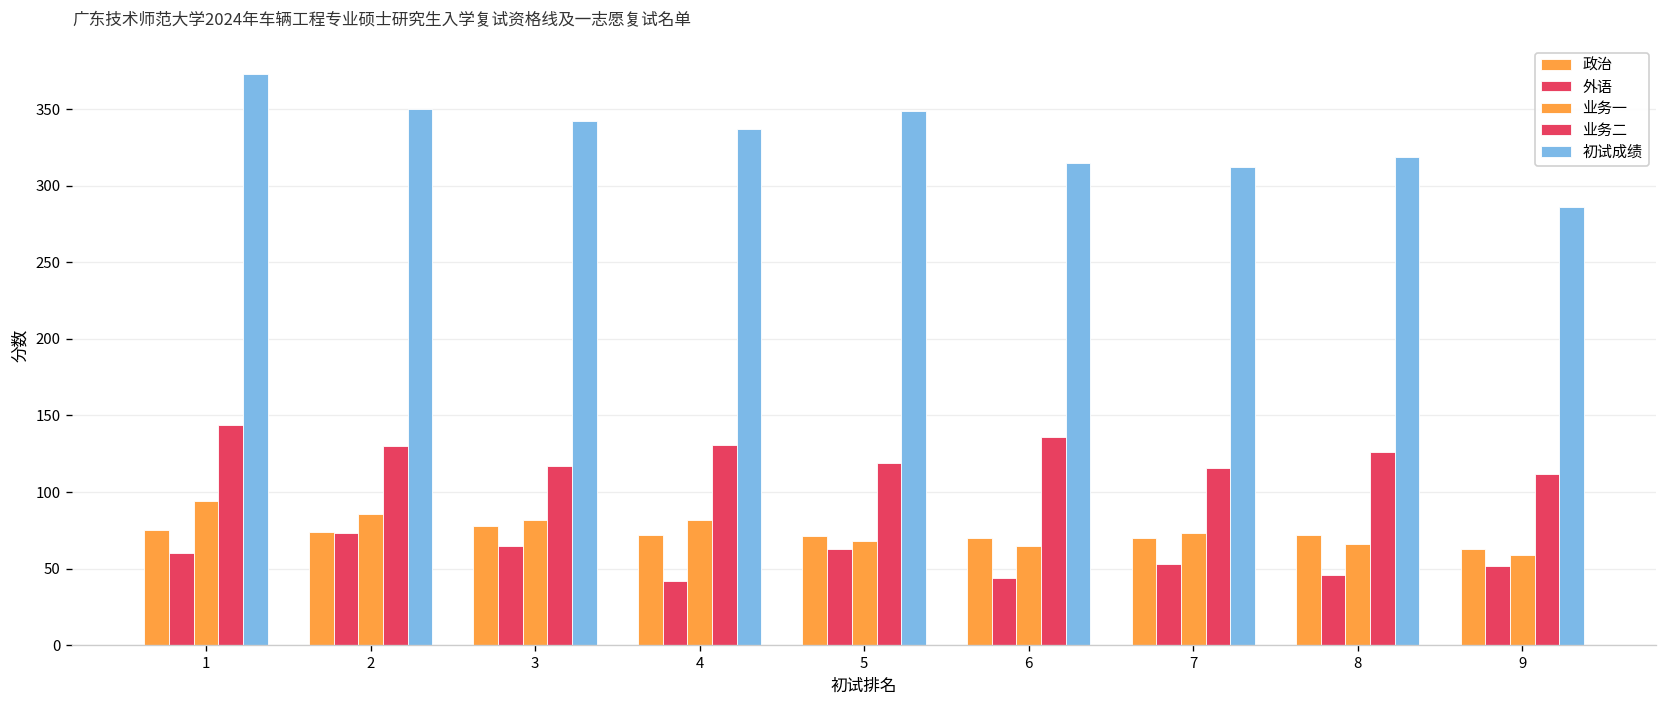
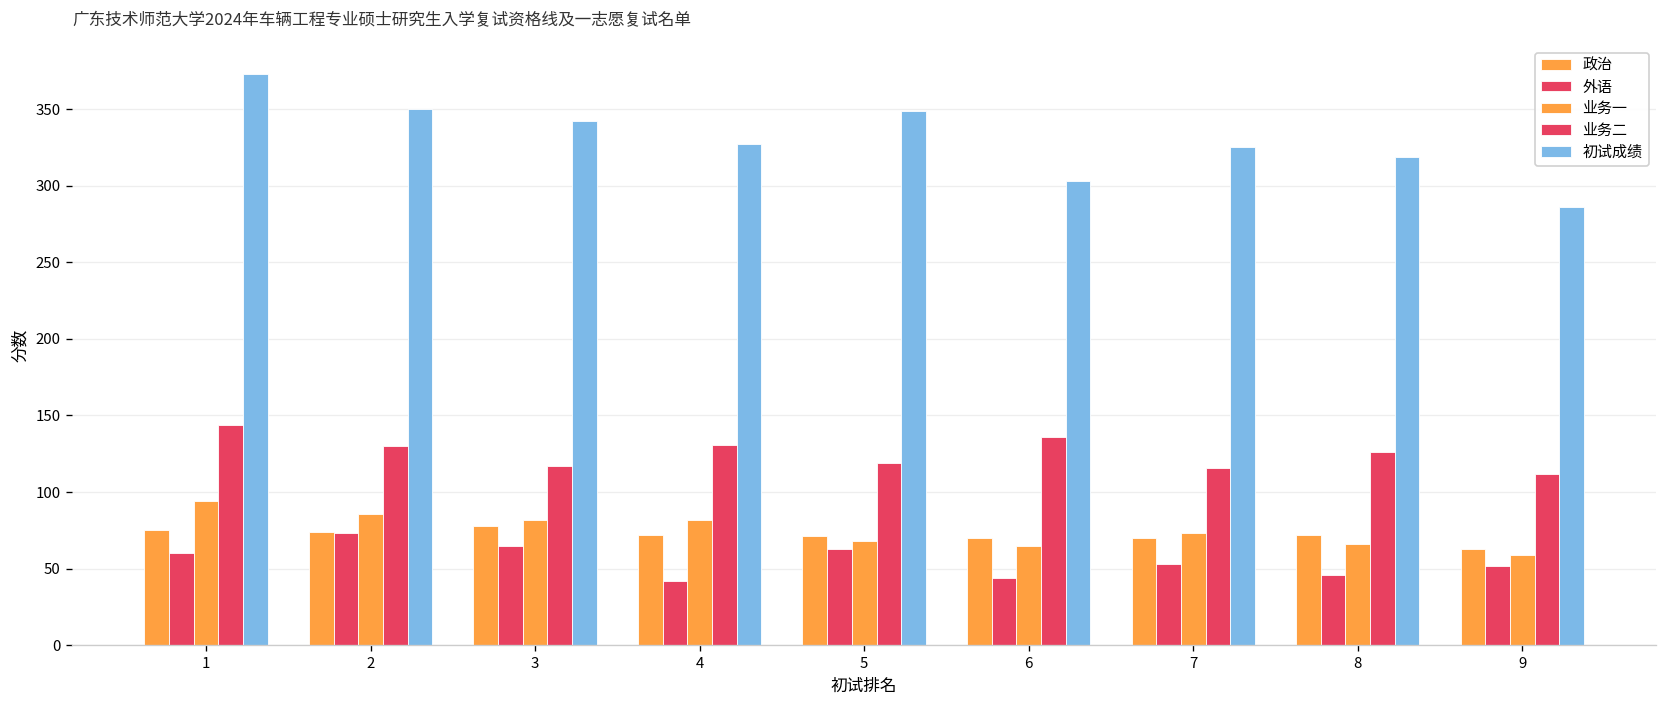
  {
    "初试成绩": {
      "1": 373,
      "2": 350,
      "3": 342,
-     "4": 337,
+     "4": 327,
      "5": 349,
-     "6": 315,
-     "7": 312,
+     "6": 303,
+     "7": 325,
      "8": 319,
      "9": 286
    }
  }
